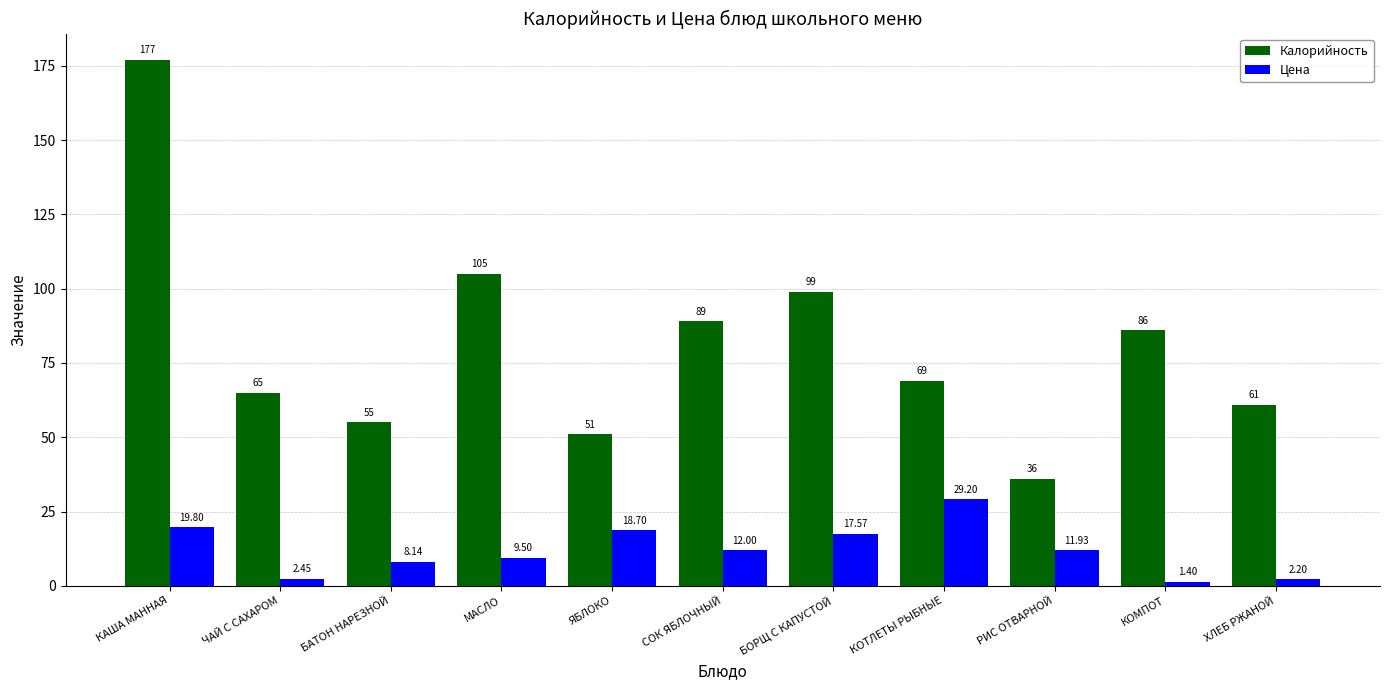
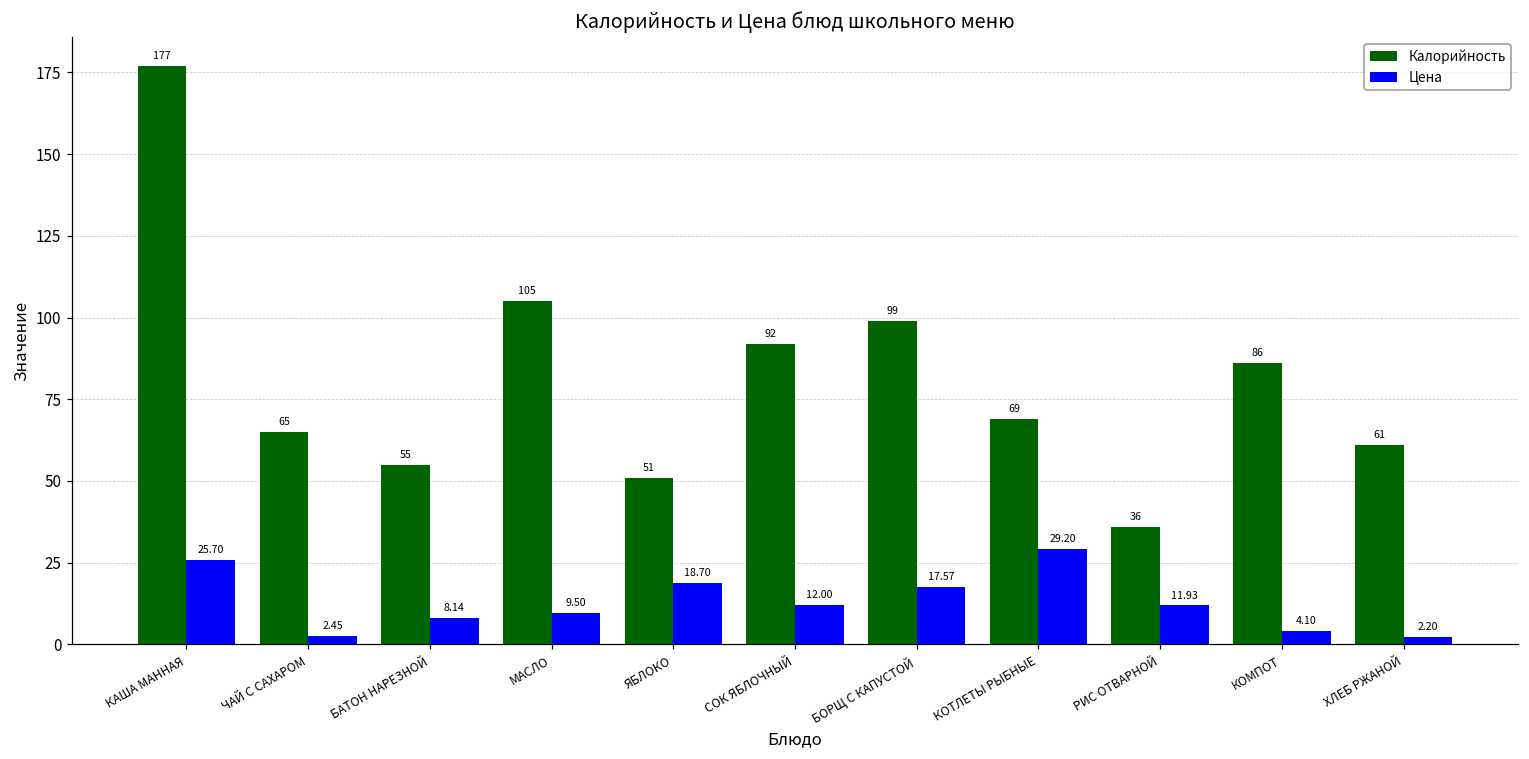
  {
    "Калорийность": {
      "КАША МАННАЯ": 177,
      "ЧАЙ С САХАРОМ": 65,
      "БАТОН НАРЕЗНОЙ": 55,
      "МАСЛО": 105,
      "ЯБЛОКО": 51,
-     "СОК ЯБЛОЧНЫЙ": 89,
+     "СОК ЯБЛОЧНЫЙ": 92,
      "БОРЩ С КАПУСТОЙ": 99,
      "КОТЛЕТЫ РЫБНЫЕ": 69,
      "РИС ОТВАРНОЙ": 36,
      "КОМПОТ": 86,
      "ХЛЕБ РЖАНОЙ": 61
    },
    "Цена": {
-     "КАША МАННАЯ": 19.80,
+     "КАША МАННАЯ": 25.70,
      "ЧАЙ С САХАРОМ": 2.45,
      "БАТОН НАРЕЗНОЙ": 8.14,
      "МАСЛО": 9.50,
      "ЯБЛОКО": 18.70,
      "СОК ЯБЛОЧНЫЙ": 12.00,
      "БОРЩ С КАПУСТОЙ": 17.57,
      "КОТЛЕТЫ РЫБНЫЕ": 29.20,
      "РИС ОТВАРНОЙ": 11.93,
-     "КОМПОТ": 1.40,
+     "КОМПОТ": 4.10,
      "ХЛЕБ РЖАНОЙ": 2.20
    }
  }
